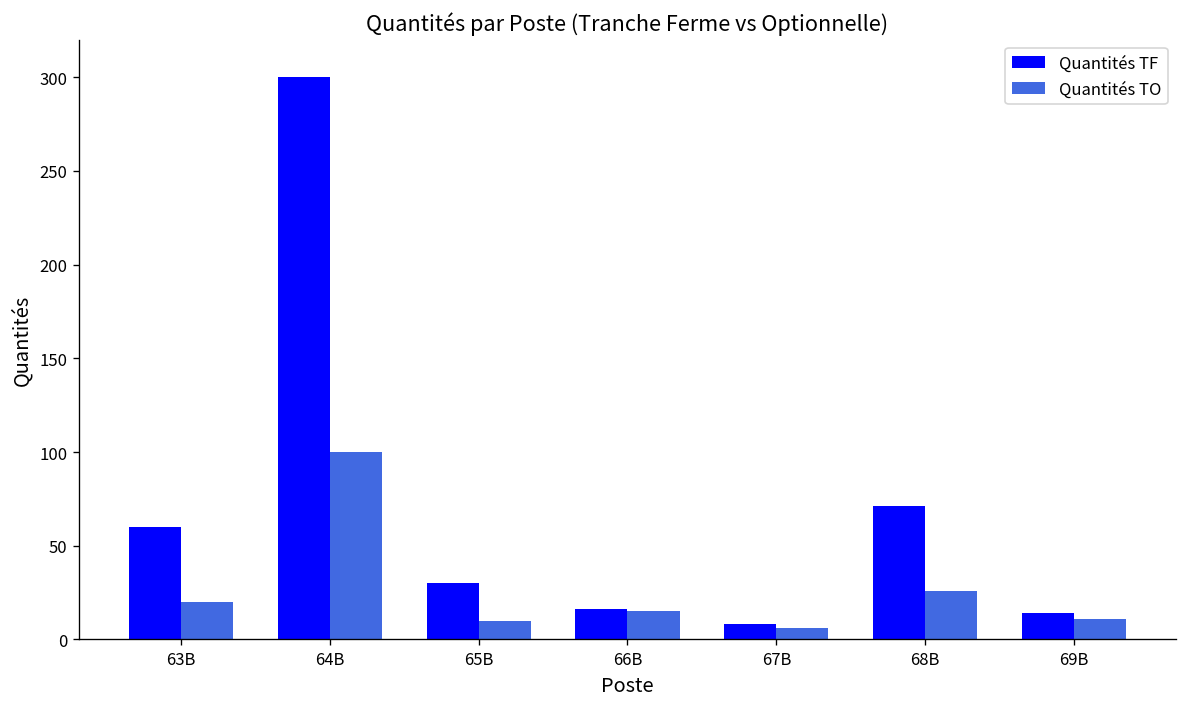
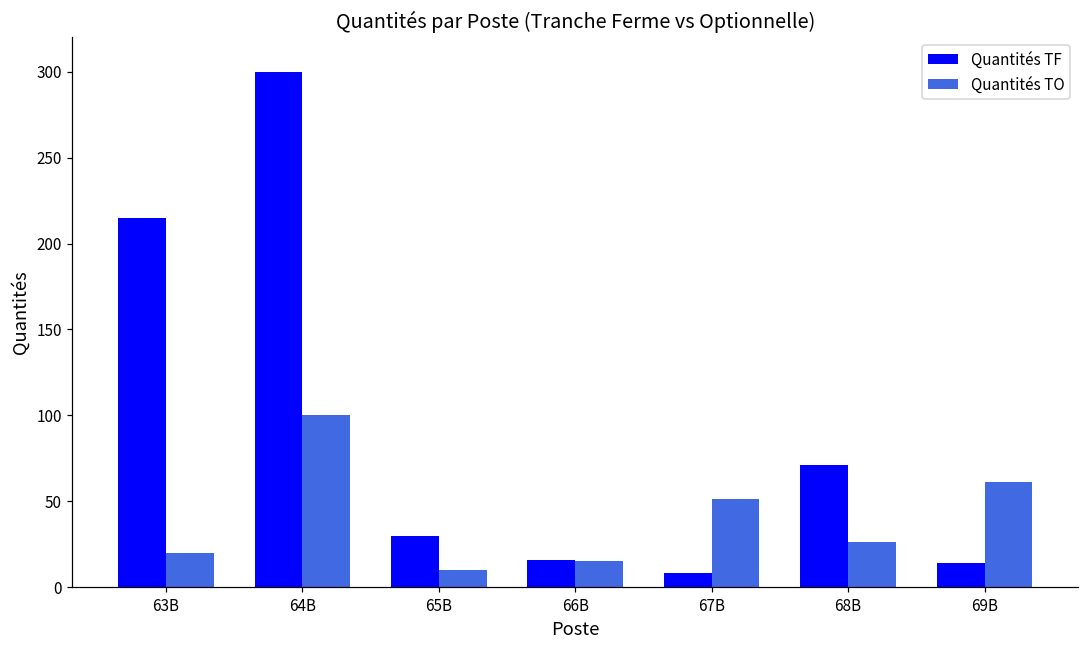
  {
    "Quantités TF": {
-     "63B": 60,
+     "63B": 215,
      "64B": 300,
      "65B": 30,
      "66B": 16,
      "67B": 8,
      "68B": 71,
      "69B": 14
    },
    "Quantités TO": {
      "63B": 20,
      "64B": 100,
      "65B": 10,
      "66B": 15,
-     "67B": 6,
+     "67B": 51,
      "68B": 26,
-     "69B": 11
+     "69B": 61
    }
  }
